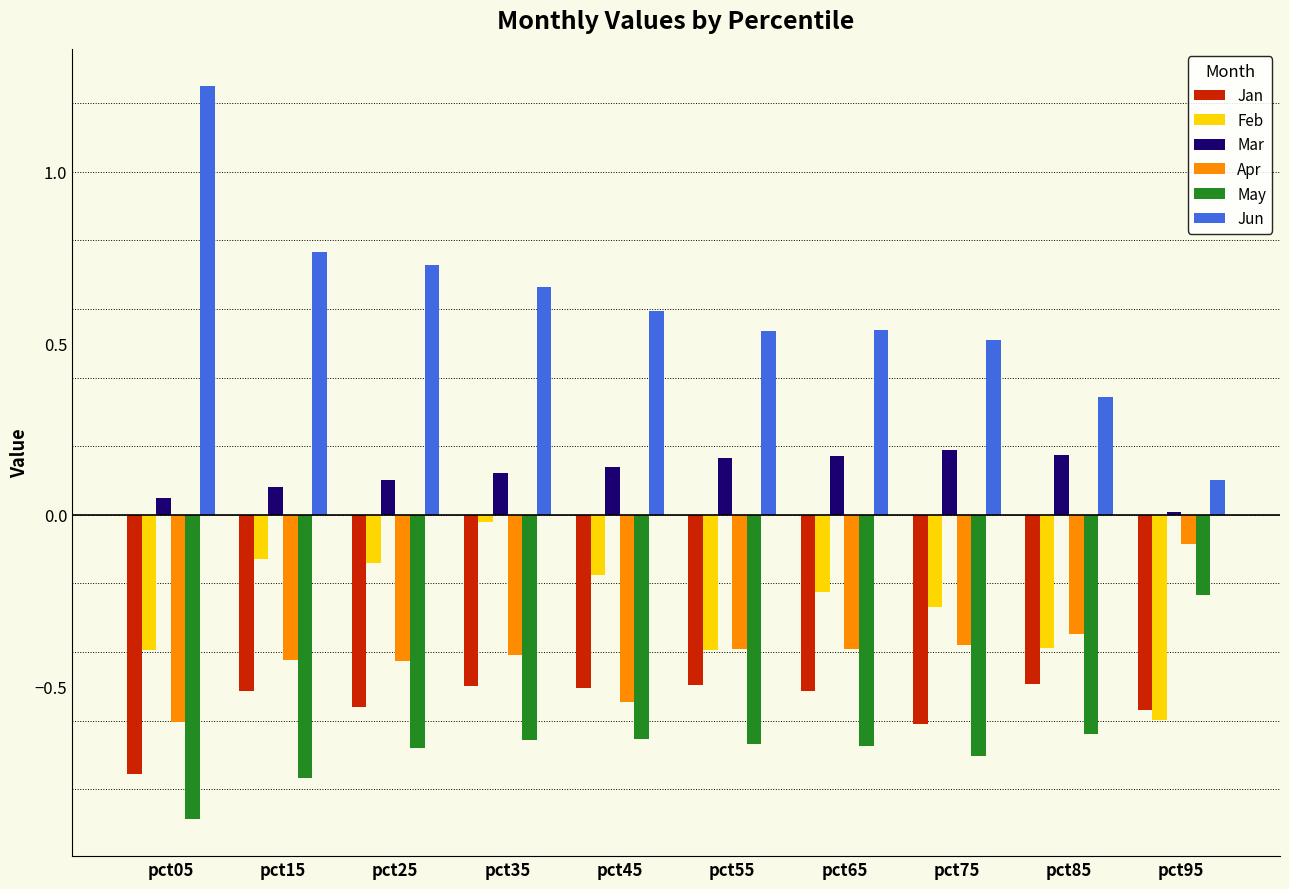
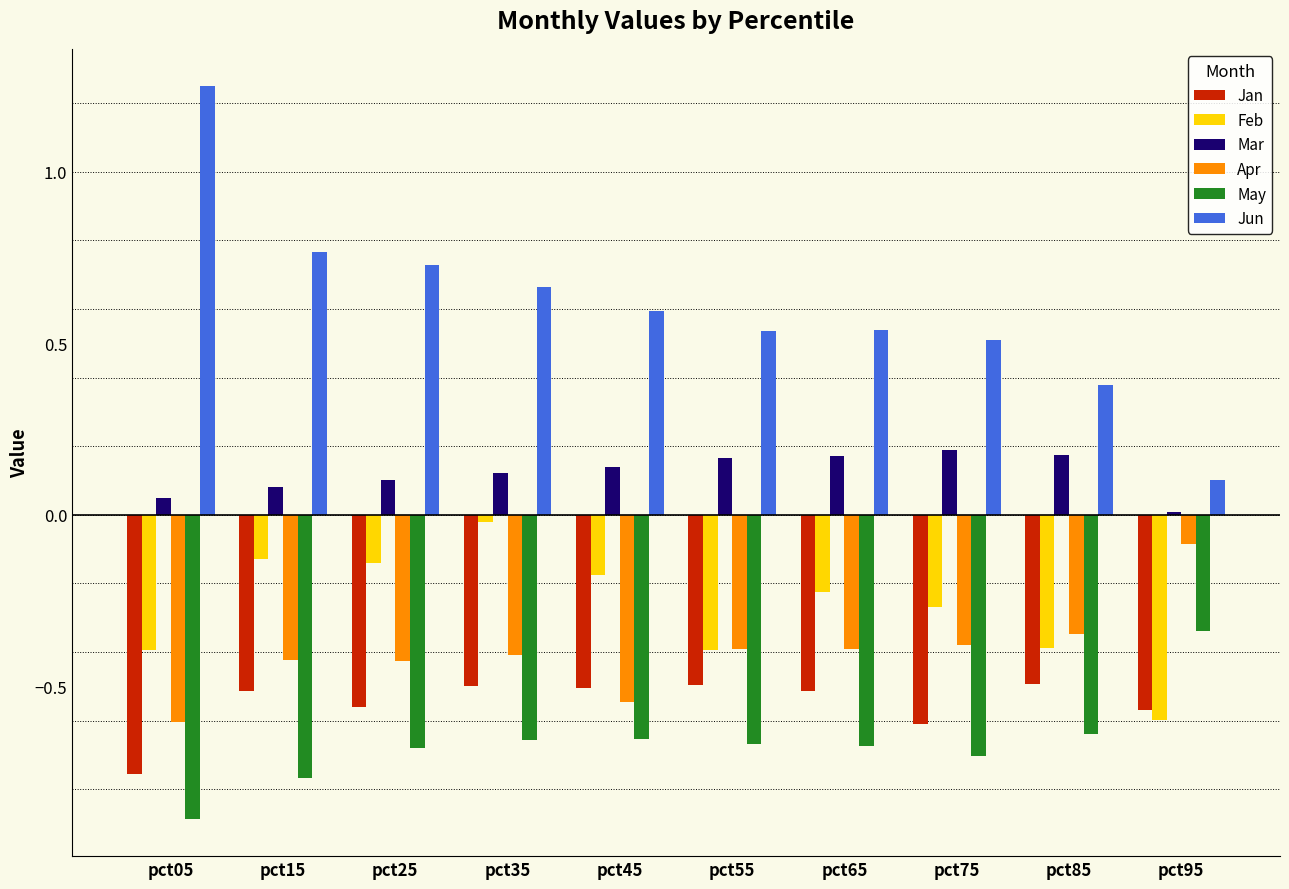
  {
    "Jan": {
      "pct05": -0.76,
      "pct15": -0.51,
      "pct25": -0.56,
      "pct35": -0.50,
      "pct45": -0.50,
      "pct55": -0.50,
      "pct65": -0.51,
      "pct75": -0.61,
      "pct85": -0.49,
      "pct95": -0.57
    },
    "Feb": {
      "pct05": -0.39,
      "pct15": -0.13,
      "pct25": -0.14,
      "pct35": -0.02,
      "pct45": -0.17,
      "pct55": -0.39,
      "pct65": -0.22,
      "pct75": -0.27,
      "pct85": -0.39,
      "pct95": -0.60
    },
    "Mar": {
      "pct05": 0.05,
      "pct15": 0.08,
      "pct25": 0.10,
      "pct35": 0.12,
      "pct45": 0.14,
      "pct55": 0.17,
      "pct65": 0.17,
      "pct75": 0.19,
      "pct85": 0.17,
      "pct95": 0.01
    },
    "Apr": {
      "pct05": -0.60,
      "pct15": -0.42,
      "pct25": -0.43,
      "pct35": -0.41,
      "pct45": -0.55,
      "pct55": -0.39,
      "pct65": -0.39,
      "pct75": -0.38,
      "pct85": -0.35,
      "pct95": -0.09
    },
    "May": {
      "pct05": -0.89,
      "pct15": -0.77,
      "pct25": -0.68,
      "pct35": -0.66,
      "pct45": -0.65,
      "pct55": -0.67,
      "pct65": -0.67,
      "pct75": -0.70,
      "pct85": -0.64,
-     "pct95": -0.23
+     "pct95": -0.34
    },
    "Jun": {
      "pct05": 1.25,
      "pct15": 0.77,
      "pct25": 0.73,
      "pct35": 0.66,
      "pct45": 0.60,
      "pct55": 0.54,
      "pct65": 0.54,
      "pct75": 0.51,
-     "pct85": 0.34,
+     "pct85": 0.38,
      "pct95": 0.10
    }
  }
